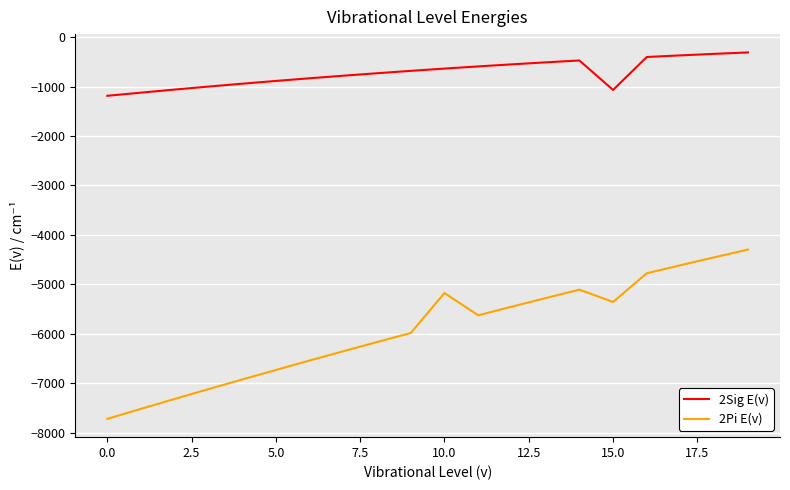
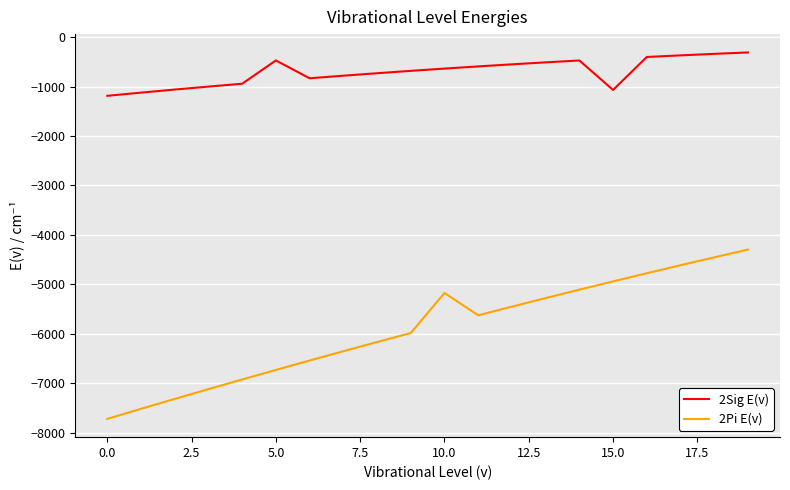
  {
    "2Sig E(v)": {
      "0.0": -1200,
-     "5.0": -900,
+     "5.0": -500,
      "10.0": -600,
      "15.0": -1100
    },
    "2Pi E(v)": {
      "0.0": -7700,
      "5.0": -6700,
      "10.0": -5200,
-     "15.0": -5400
+     "15.0": -4900
    }
  }
